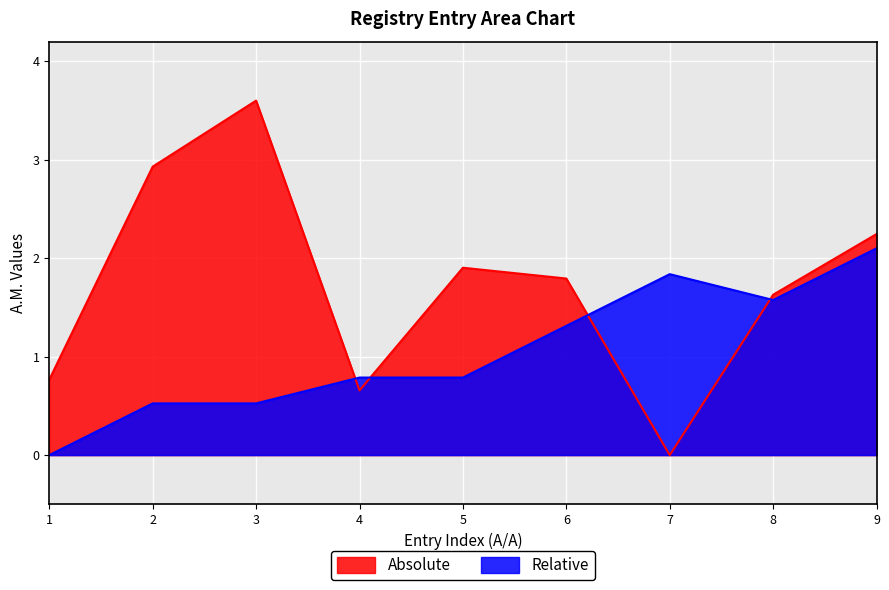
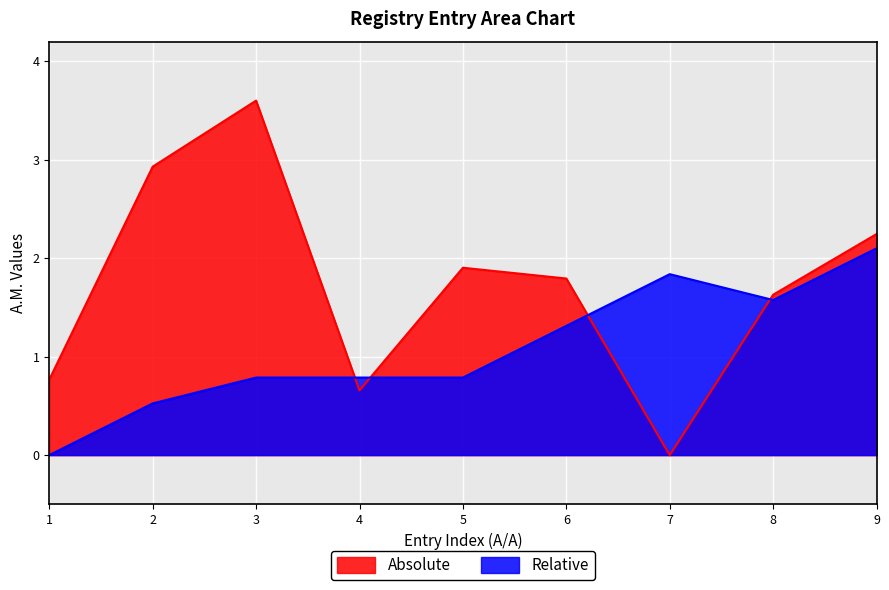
  {
    "Absolute": {
      "1": 0.8,
      "2": 2.9,
      "3": 3.6,
      "4": 0.7,
      "5": 1.9,
      "6": 1.8,
      "7": 0.0,
      "8": 1.6,
      "9": 2.2
    },
    "Relative": {
      "1": 0.0,
      "2": 0.5,
-     "3": 0.5,
+     "3": 0.8,
      "4": 0.8,
      "5": 0.8,
      "6": 1.3,
      "7": 1.8,
      "8": 1.6,
      "9": 2.1
    }
  }
